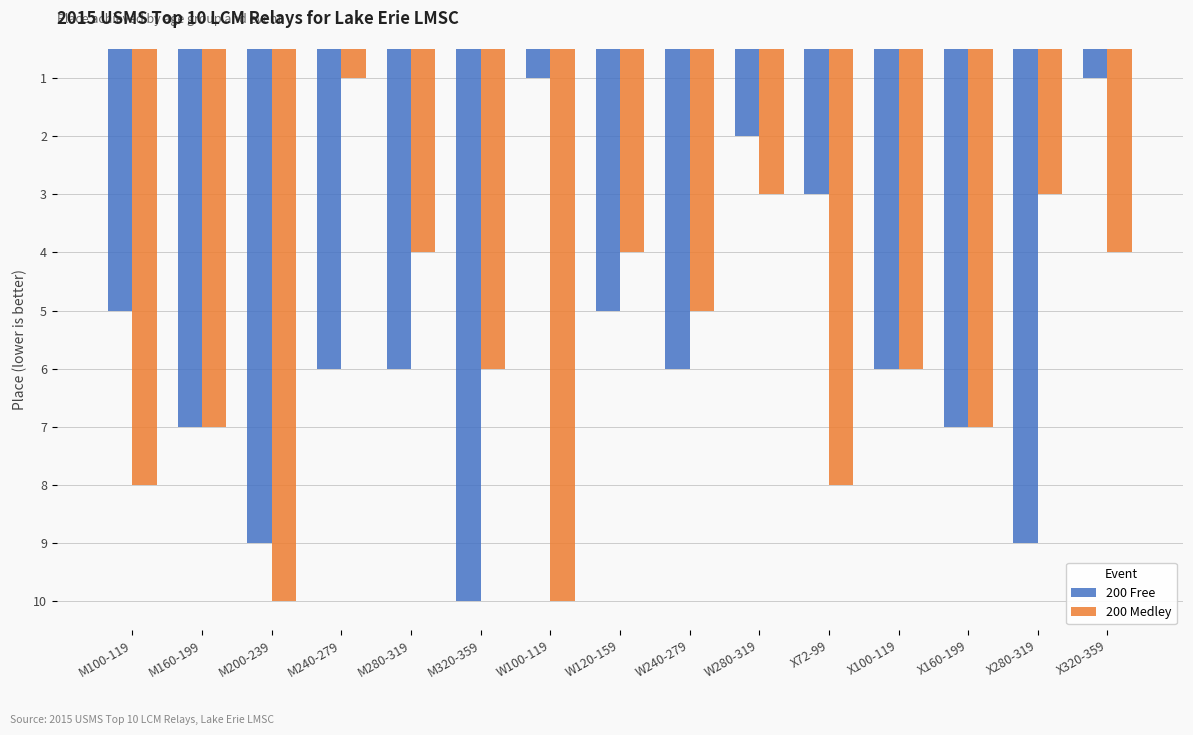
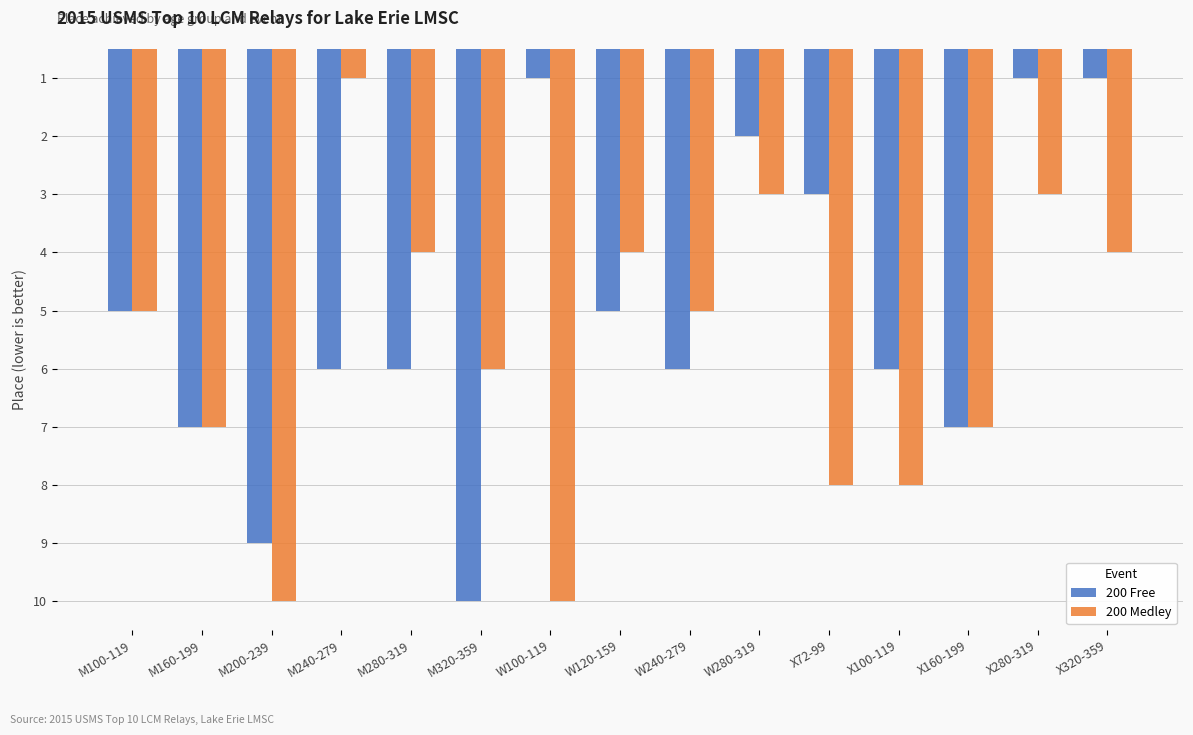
  {
    "200 Free": {
      "M100-119": 5,
      "M160-199": 7,
      "M200-239": 9,
      "M240-279": 6,
      "M280-319": 6,
      "M320-359": 10,
      "W100-119": 1,
      "W120-159": 5,
      "W240-279": 6,
      "W280-319": 2,
      "X72-99": 3,
      "X100-119": 6,
      "X160-199": 7,
-     "X280-319": 9,
+     "X280-319": 1,
      "X320-359": 1
    },
    "200 Medley": {
-     "M100-119": 8,
+     "M100-119": 5,
      "M160-199": 7,
      "M200-239": 10,
      "M240-279": 1,
      "M280-319": 4,
      "M320-359": 6,
      "W100-119": 10,
      "W120-159": 4,
      "W240-279": 5,
      "W280-319": 3,
      "X72-99": 8,
-     "X100-119": 6,
+     "X100-119": 8,
      "X160-199": 7,
      "X280-319": 3,
      "X320-359": 4
    }
  }
